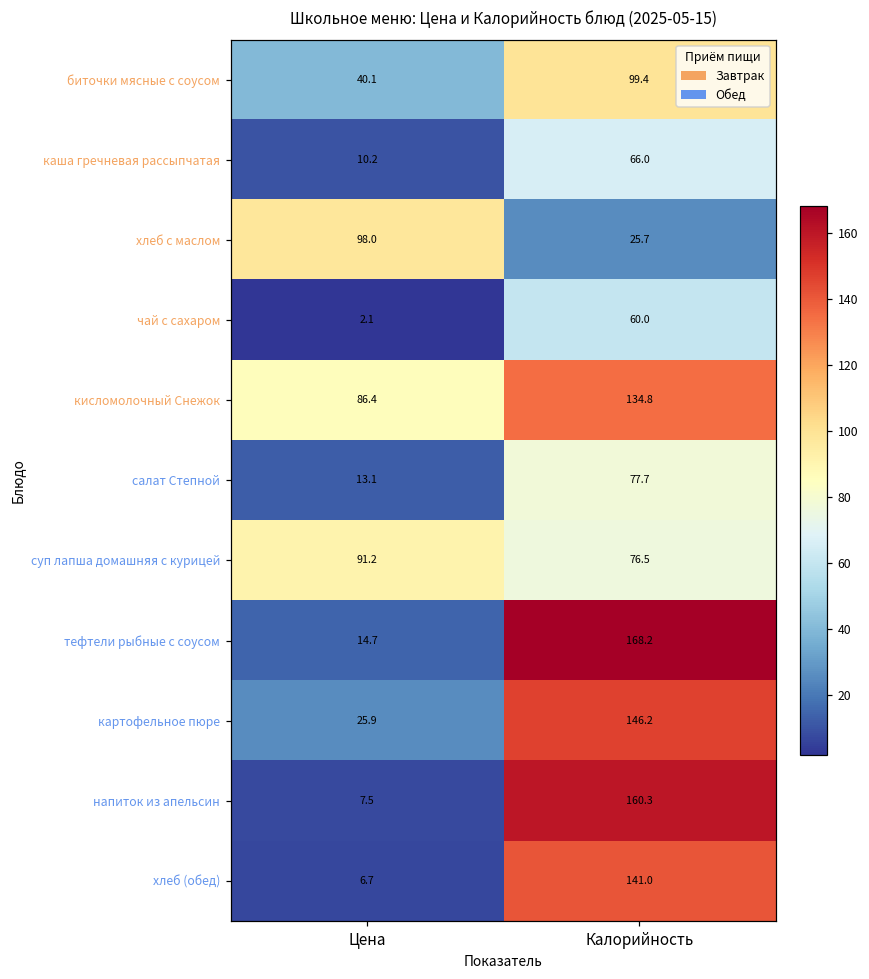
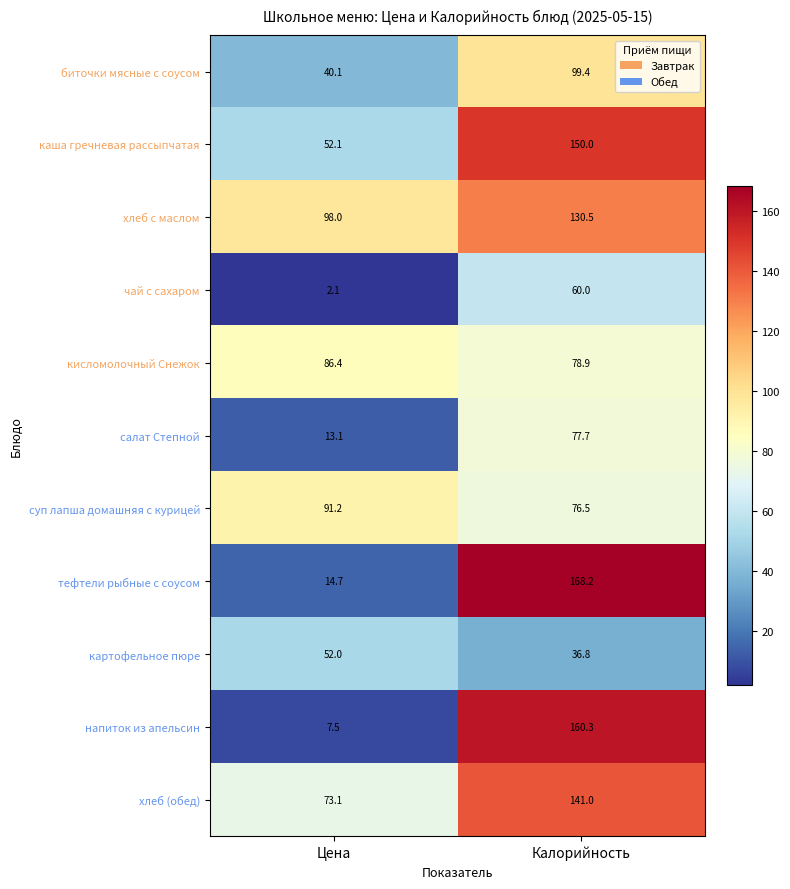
  {
    "биточки мясные с соусом": {
      "Цена": 40.1,
      "Калорийность": 99.4
    },
    "каша гречневая рассыпчатая": {
-     "Цена": 10.2,
-     "Калорийность": 66.0
+     "Цена": 52.1,
+     "Калорийность": 150.0
    },
    "хлеб с маслом": {
      "Цена": 98.0,
-     "Калорийность": 25.7
+     "Калорийность": 130.5
    },
    "чай с сахаром": {
      "Цена": 2.1,
      "Калорийность": 60.0
    },
    "кисломолочный Снежок": {
      "Цена": 86.4,
-     "Калорийность": 134.8
+     "Калорийность": 78.9
    },
    "салат Степной": {
      "Цена": 13.1,
      "Калорийность": 77.7
    },
    "суп лапша домашняя с курицей": {
      "Цена": 91.2,
      "Калорийность": 76.5
    },
    "тефтели рыбные с соусом": {
      "Цена": 14.7,
      "Калорийность": 168.2
    },
    "картофельное пюре": {
-     "Цена": 25.9,
-     "Калорийность": 146.2
+     "Цена": 52.0,
+     "Калорийность": 36.8
    },
    "напиток из апельсин": {
      "Цена": 7.5,
      "Калорийность": 160.3
    },
    "хлеб (обед)": {
-     "Цена": 6.7,
+     "Цена": 73.1,
      "Калорийность": 141.0
    }
  }
